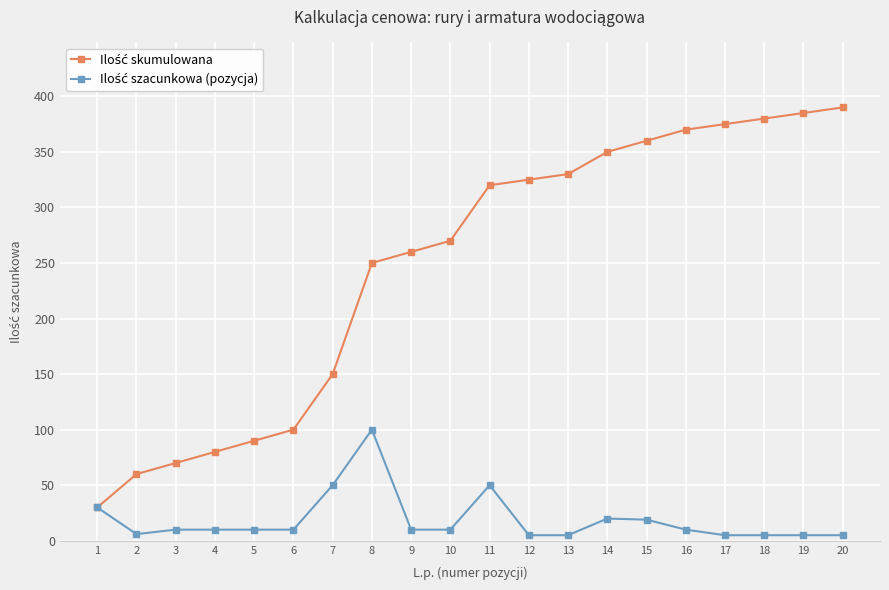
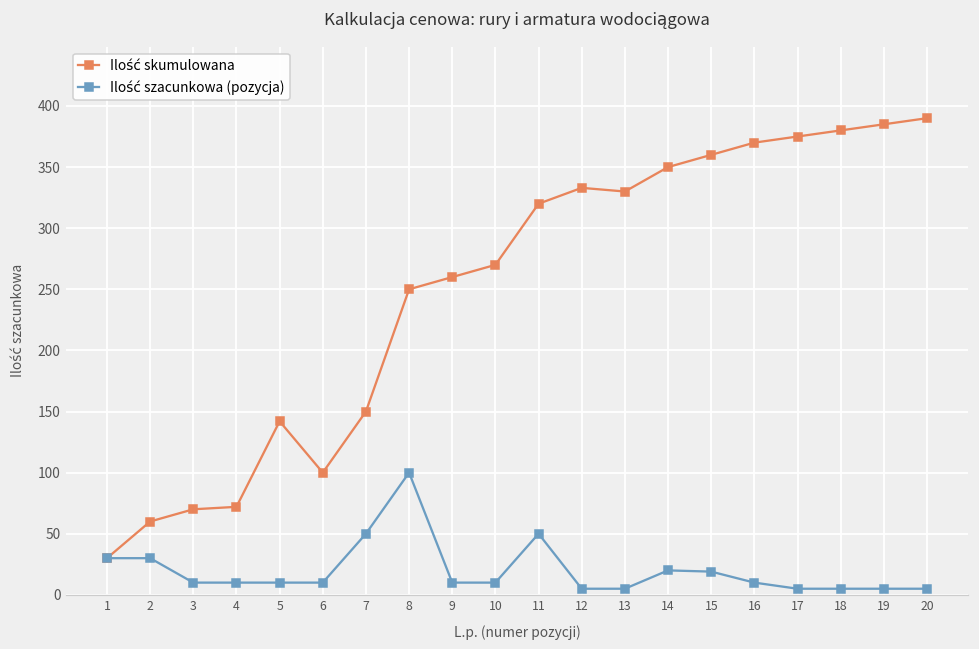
  {
    "Ilość skumulowana": {
      "2": 60,
      "3": 70,
-     "4": 80,
-     "5": 90,
+     "4": 72,
+     "5": 142,
      "6": 100,
      "7": 150,
      "8": 250,
      "9": 260,
      "10": 270,
      "11": 320,
-     "12": 325,
+     "12": 333,
      "13": 330,
      "14": 350,
      "15": 360,
      "16": 370,
      "17": 375,
      "18": 380,
      "19": 385,
      "20": 390
    },
    "Ilość szacunkowa (pozycja)": {
-     "2": 6,
+     "2": 30,
      "3": 10,
      "4": 10,
      "5": 10,
      "6": 10,
      "7": 50,
      "8": 100,
      "9": 10,
      "10": 10,
      "11": 50,
      "12": 5,
      "13": 5,
      "14": 20,
      "15": 19,
      "16": 10,
      "17": 5,
      "18": 5,
      "19": 5,
      "20": 5
    }
  }
